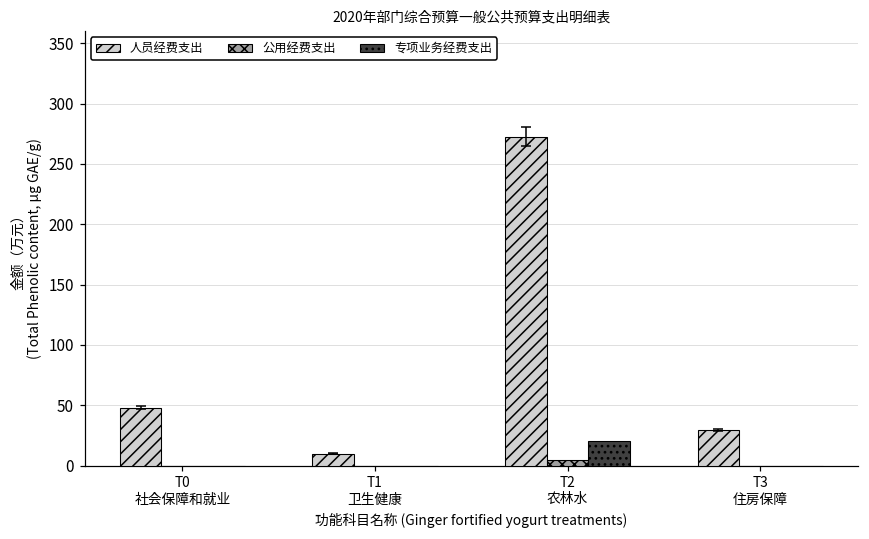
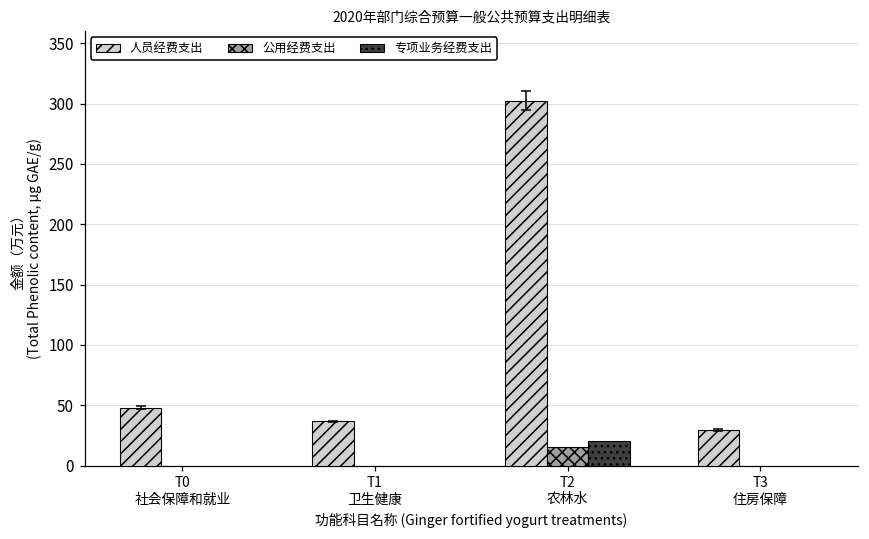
  {
    "人员经费支出": {
      "T0 社会保障和就业": 48,
-     "T1 卫生健康": 10,
-     "T2 农林水": 273,
+     "T1 卫生健康": 37,
+     "T2 农林水": 302,
      "T3 住房保障": 30
    },
    "公用经费支出": {
      "T0 社会保障和就业": 0,
      "T1 卫生健康": 0,
-     "T2 农林水": 5,
+     "T2 农林水": 16,
      "T3 住房保障": 0
    },
    "专项业务经费支出": {
      "T0 社会保障和就业": 0,
      "T1 卫生健康": 0,
      "T2 农林水": 20,
      "T3 住房保障": 0
    }
  }
